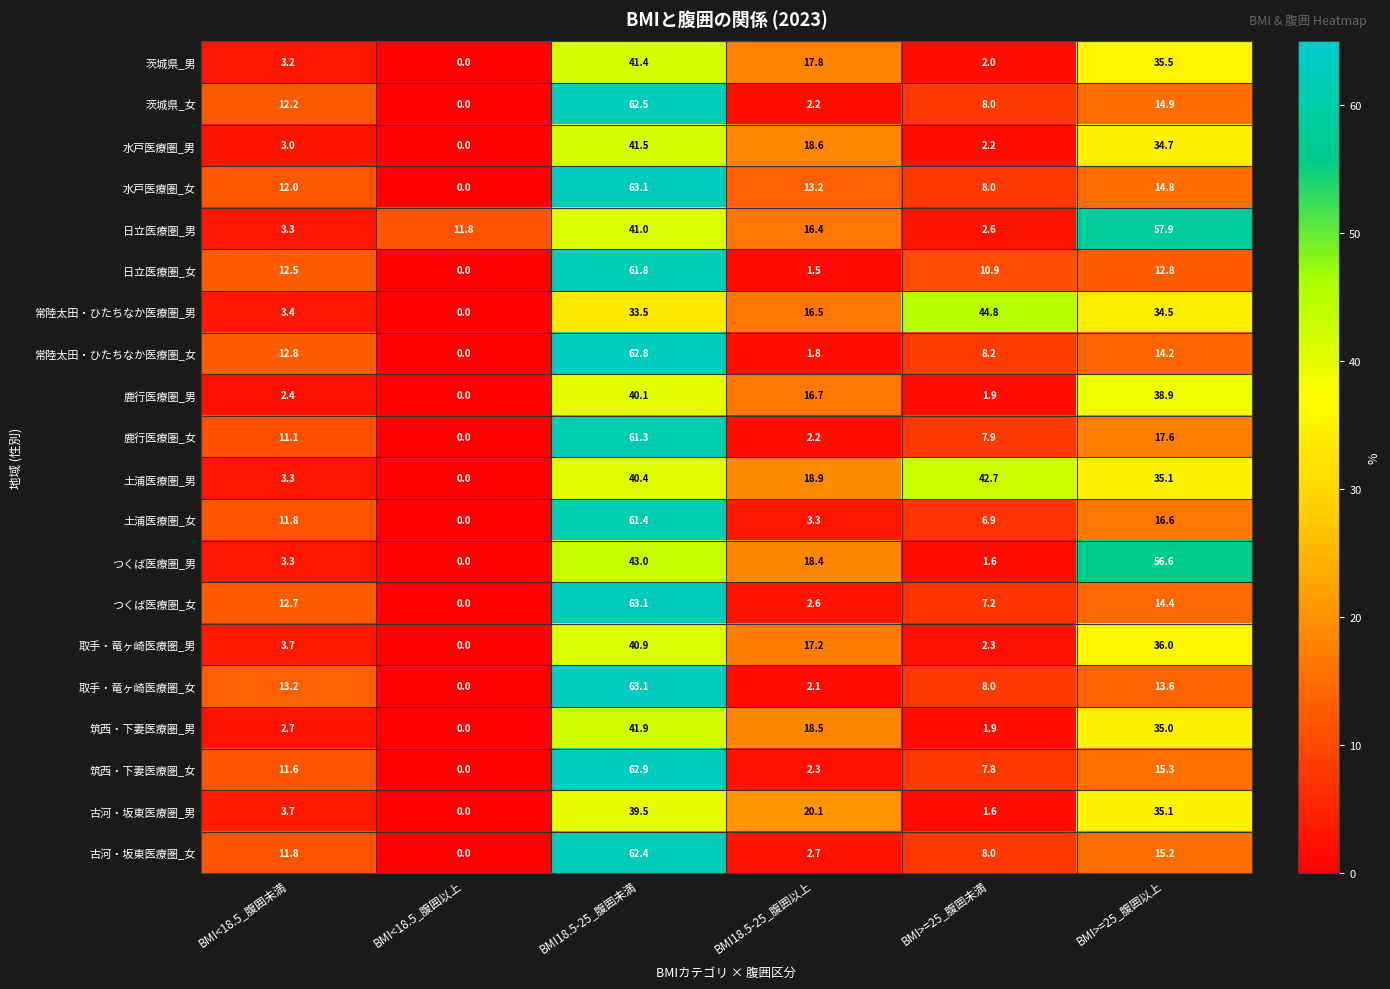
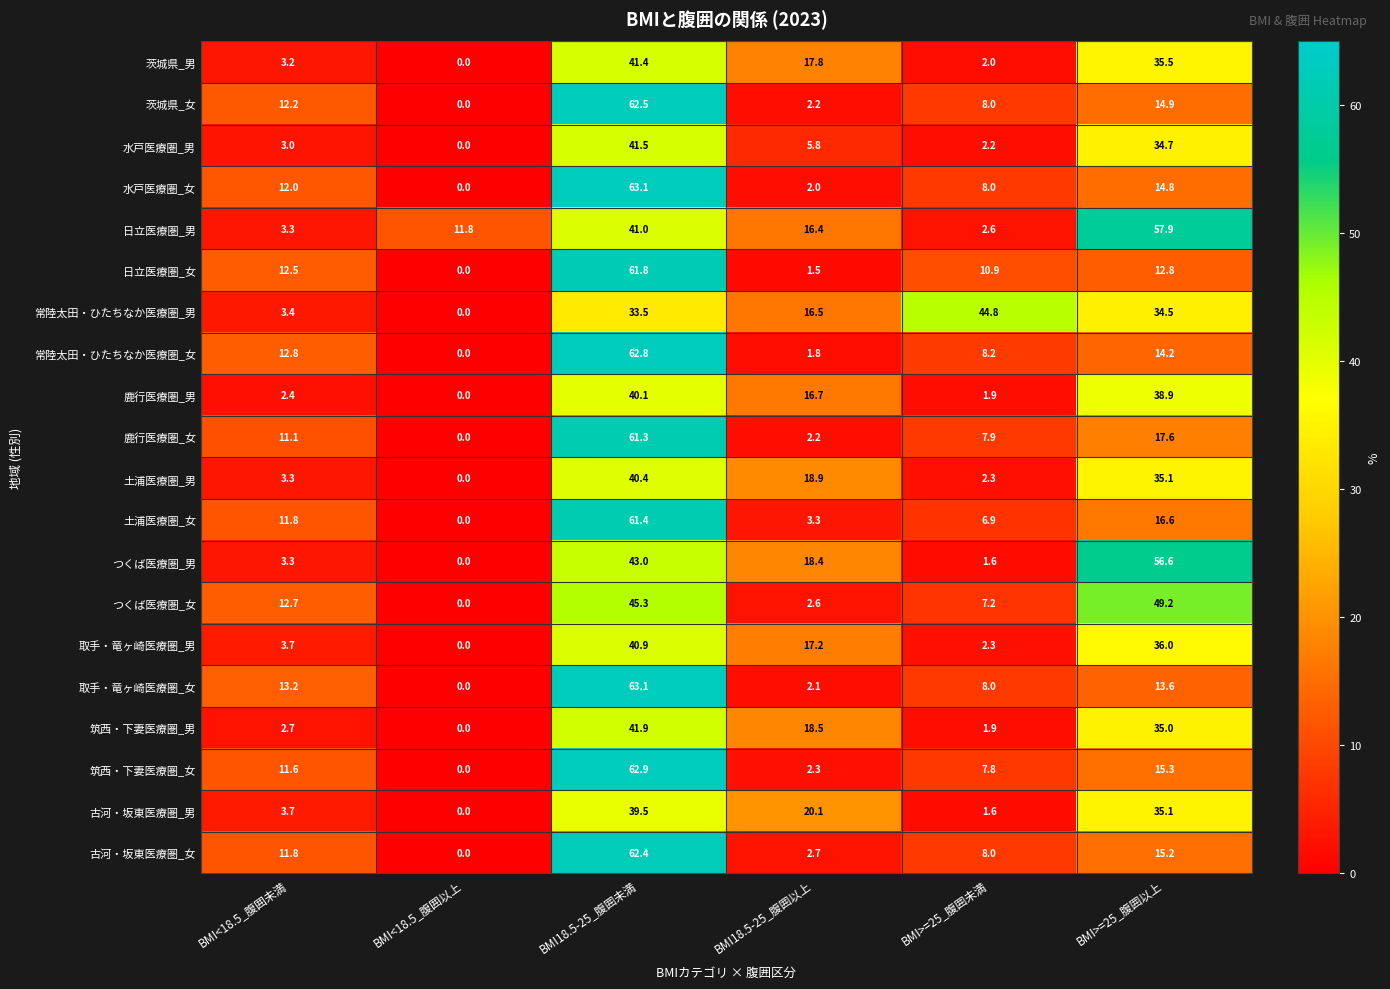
  {
    "茨城県_男": {
      "BMI<18.5_腹囲未満": 3.2,
      "BMI<18.5_腹囲以上": 0.0,
      "BMI18.5-25_腹囲未満": 41.4,
      "BMI18.5-25_腹囲以上": 17.8,
      "BMI>=25_腹囲未満": 2.0,
      "BMI>=25_腹囲以上": 35.5
    },
    "茨城県_女": {
      "BMI<18.5_腹囲未満": 12.2,
      "BMI<18.5_腹囲以上": 0.0,
      "BMI18.5-25_腹囲未満": 62.5,
      "BMI18.5-25_腹囲以上": 2.2,
      "BMI>=25_腹囲未満": 8.0,
      "BMI>=25_腹囲以上": 14.9
    },
    "水戸医療圏_男": {
      "BMI<18.5_腹囲未満": 3.0,
      "BMI<18.5_腹囲以上": 0.0,
      "BMI18.5-25_腹囲未満": 41.5,
-     "BMI18.5-25_腹囲以上": 18.6,
+     "BMI18.5-25_腹囲以上": 5.8,
      "BMI>=25_腹囲未満": 2.2,
      "BMI>=25_腹囲以上": 34.7
    },
    "水戸医療圏_女": {
      "BMI<18.5_腹囲未満": 12.0,
      "BMI<18.5_腹囲以上": 0.0,
      "BMI18.5-25_腹囲未満": 63.1,
-     "BMI18.5-25_腹囲以上": 13.2,
+     "BMI18.5-25_腹囲以上": 2.0,
      "BMI>=25_腹囲未満": 8.0,
      "BMI>=25_腹囲以上": 14.8
    },
    "日立医療圏_男": {
      "BMI<18.5_腹囲未満": 3.3,
      "BMI<18.5_腹囲以上": 11.8,
      "BMI18.5-25_腹囲未満": 41.0,
      "BMI18.5-25_腹囲以上": 16.4,
      "BMI>=25_腹囲未満": 2.6,
      "BMI>=25_腹囲以上": 57.9
    },
    "日立医療圏_女": {
      "BMI<18.5_腹囲未満": 12.5,
      "BMI<18.5_腹囲以上": 0.0,
      "BMI18.5-25_腹囲未満": 61.8,
      "BMI18.5-25_腹囲以上": 1.5,
      "BMI>=25_腹囲未満": 10.9,
      "BMI>=25_腹囲以上": 12.8
    },
    "常陸太田・ひたちなか医療圏_男": {
      "BMI<18.5_腹囲未満": 3.4,
      "BMI<18.5_腹囲以上": 0.0,
      "BMI18.5-25_腹囲未満": 33.5,
      "BMI18.5-25_腹囲以上": 16.5,
      "BMI>=25_腹囲未満": 44.8,
      "BMI>=25_腹囲以上": 34.5
    },
    "常陸太田・ひたちなか医療圏_女": {
      "BMI<18.5_腹囲未満": 12.8,
      "BMI<18.5_腹囲以上": 0.0,
      "BMI18.5-25_腹囲未満": 62.8,
      "BMI18.5-25_腹囲以上": 1.8,
      "BMI>=25_腹囲未満": 8.2,
      "BMI>=25_腹囲以上": 14.2
    },
    "鹿行医療圏_男": {
      "BMI<18.5_腹囲未満": 2.4,
      "BMI<18.5_腹囲以上": 0.0,
      "BMI18.5-25_腹囲未満": 40.1,
      "BMI18.5-25_腹囲以上": 16.7,
      "BMI>=25_腹囲未満": 1.9,
      "BMI>=25_腹囲以上": 38.9
    },
    "鹿行医療圏_女": {
      "BMI<18.5_腹囲未満": 11.1,
      "BMI<18.5_腹囲以上": 0.0,
      "BMI18.5-25_腹囲未満": 61.3,
      "BMI18.5-25_腹囲以上": 2.2,
      "BMI>=25_腹囲未満": 7.9,
      "BMI>=25_腹囲以上": 17.6
    },
    "土浦医療圏_男": {
      "BMI<18.5_腹囲未満": 3.3,
      "BMI<18.5_腹囲以上": 0.0,
      "BMI18.5-25_腹囲未満": 40.4,
      "BMI18.5-25_腹囲以上": 18.9,
-     "BMI>=25_腹囲未満": 42.7,
+     "BMI>=25_腹囲未満": 2.3,
      "BMI>=25_腹囲以上": 35.1
    },
    "土浦医療圏_女": {
      "BMI<18.5_腹囲未満": 11.8,
      "BMI<18.5_腹囲以上": 0.0,
      "BMI18.5-25_腹囲未満": 61.4,
      "BMI18.5-25_腹囲以上": 3.3,
      "BMI>=25_腹囲未満": 6.9,
      "BMI>=25_腹囲以上": 16.6
    },
    "つくば医療圏_男": {
      "BMI<18.5_腹囲未満": 3.3,
      "BMI<18.5_腹囲以上": 0.0,
      "BMI18.5-25_腹囲未満": 43.0,
      "BMI18.5-25_腹囲以上": 18.4,
      "BMI>=25_腹囲未満": 1.6,
      "BMI>=25_腹囲以上": 56.6
    },
    "つくば医療圏_女": {
      "BMI<18.5_腹囲未満": 12.7,
      "BMI<18.5_腹囲以上": 0.0,
-     "BMI18.5-25_腹囲未満": 63.1,
+     "BMI18.5-25_腹囲未満": 45.3,
      "BMI18.5-25_腹囲以上": 2.6,
      "BMI>=25_腹囲未満": 7.2,
-     "BMI>=25_腹囲以上": 14.4
+     "BMI>=25_腹囲以上": 49.2
    },
    "取手・竜ヶ崎医療圏_男": {
      "BMI<18.5_腹囲未満": 3.7,
      "BMI<18.5_腹囲以上": 0.0,
      "BMI18.5-25_腹囲未満": 40.9,
      "BMI18.5-25_腹囲以上": 17.2,
      "BMI>=25_腹囲未満": 2.3,
      "BMI>=25_腹囲以上": 36.0
    },
    "取手・竜ヶ崎医療圏_女": {
      "BMI<18.5_腹囲未満": 13.2,
      "BMI<18.5_腹囲以上": 0.0,
      "BMI18.5-25_腹囲未満": 63.1,
      "BMI18.5-25_腹囲以上": 2.1,
      "BMI>=25_腹囲未満": 8.0,
      "BMI>=25_腹囲以上": 13.6
    },
    "筑西・下妻医療圏_男": {
      "BMI<18.5_腹囲未満": 2.7,
      "BMI<18.5_腹囲以上": 0.0,
      "BMI18.5-25_腹囲未満": 41.9,
      "BMI18.5-25_腹囲以上": 18.5,
      "BMI>=25_腹囲未満": 1.9,
      "BMI>=25_腹囲以上": 35.0
    },
    "筑西・下妻医療圏_女": {
      "BMI<18.5_腹囲未満": 11.6,
      "BMI<18.5_腹囲以上": 0.0,
      "BMI18.5-25_腹囲未満": 62.9,
      "BMI18.5-25_腹囲以上": 2.3,
      "BMI>=25_腹囲未満": 7.8,
      "BMI>=25_腹囲以上": 15.3
    },
    "古河・坂東医療圏_男": {
      "BMI<18.5_腹囲未満": 3.7,
      "BMI<18.5_腹囲以上": 0.0,
      "BMI18.5-25_腹囲未満": 39.5,
      "BMI18.5-25_腹囲以上": 20.1,
      "BMI>=25_腹囲未満": 1.6,
      "BMI>=25_腹囲以上": 35.1
    },
    "古河・坂東医療圏_女": {
      "BMI<18.5_腹囲未満": 11.8,
      "BMI<18.5_腹囲以上": 0.0,
      "BMI18.5-25_腹囲未満": 62.4,
      "BMI18.5-25_腹囲以上": 2.7,
      "BMI>=25_腹囲未満": 8.0,
      "BMI>=25_腹囲以上": 15.2
    }
  }
